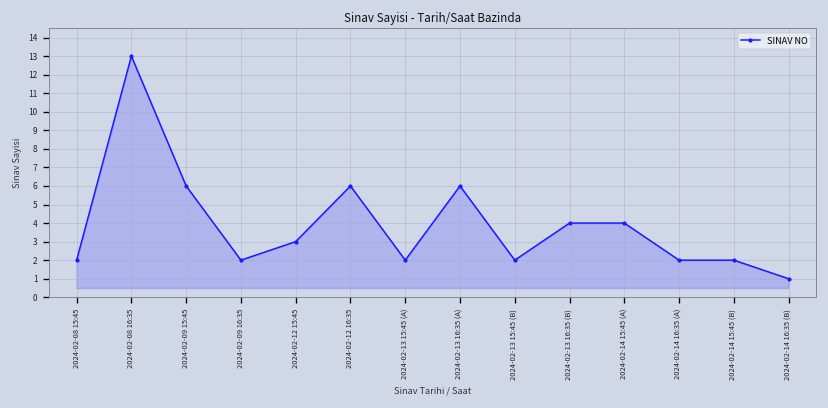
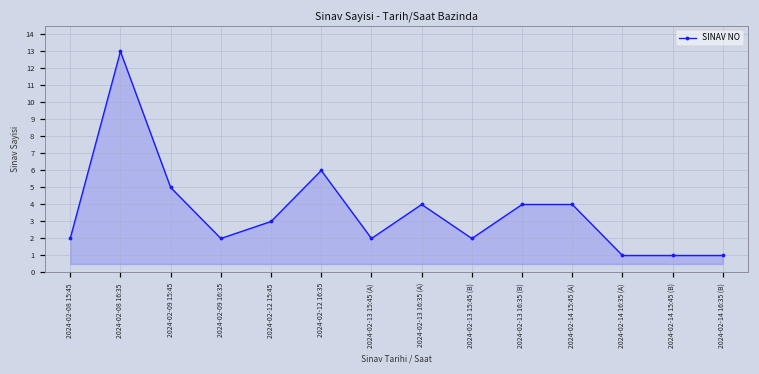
  {
    "2024-02-08 15:45": 2,
    "2024-02-08 16:35": 13,
-   "2024-02-09 15:45": 6,
+   "2024-02-09 15:45": 5,
    "2024-02-09 16:35": 2,
    "2024-02-12 15:45": 3,
    "2024-02-12 16:35": 6,
    "2024-02-13 15:45 (A)": 2,
-   "2024-02-13 16:35 (A)": 6,
+   "2024-02-13 16:35 (A)": 4,
    "2024-02-13 15:45 (B)": 2,
    "2024-02-13 16:35 (B)": 4,
    "2024-02-14 15:45 (A)": 4,
-   "2024-02-14 16:35 (A)": 2,
-   "2024-02-14 15:45 (B)": 2,
+   "2024-02-14 16:35 (A)": 1,
+   "2024-02-14 15:45 (B)": 1,
    "2024-02-14 16:35 (B)": 1
  }
